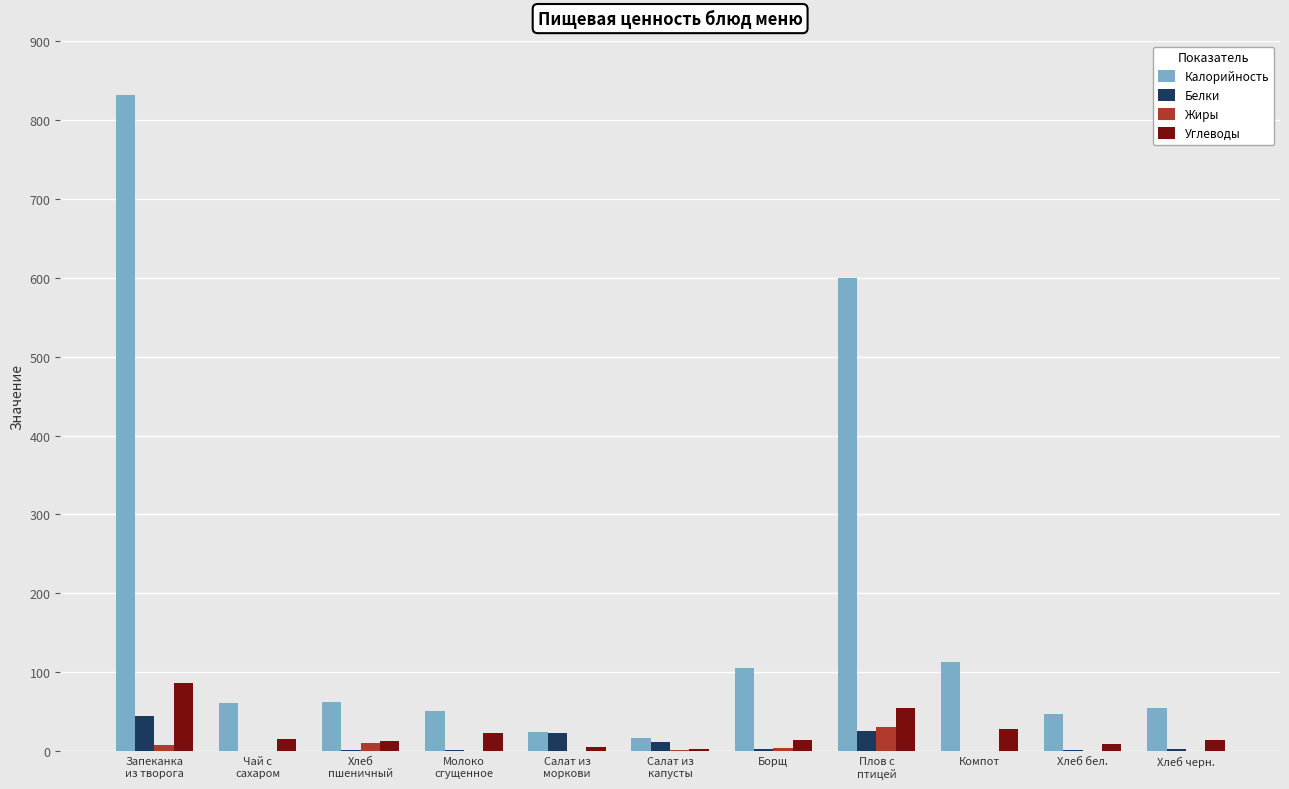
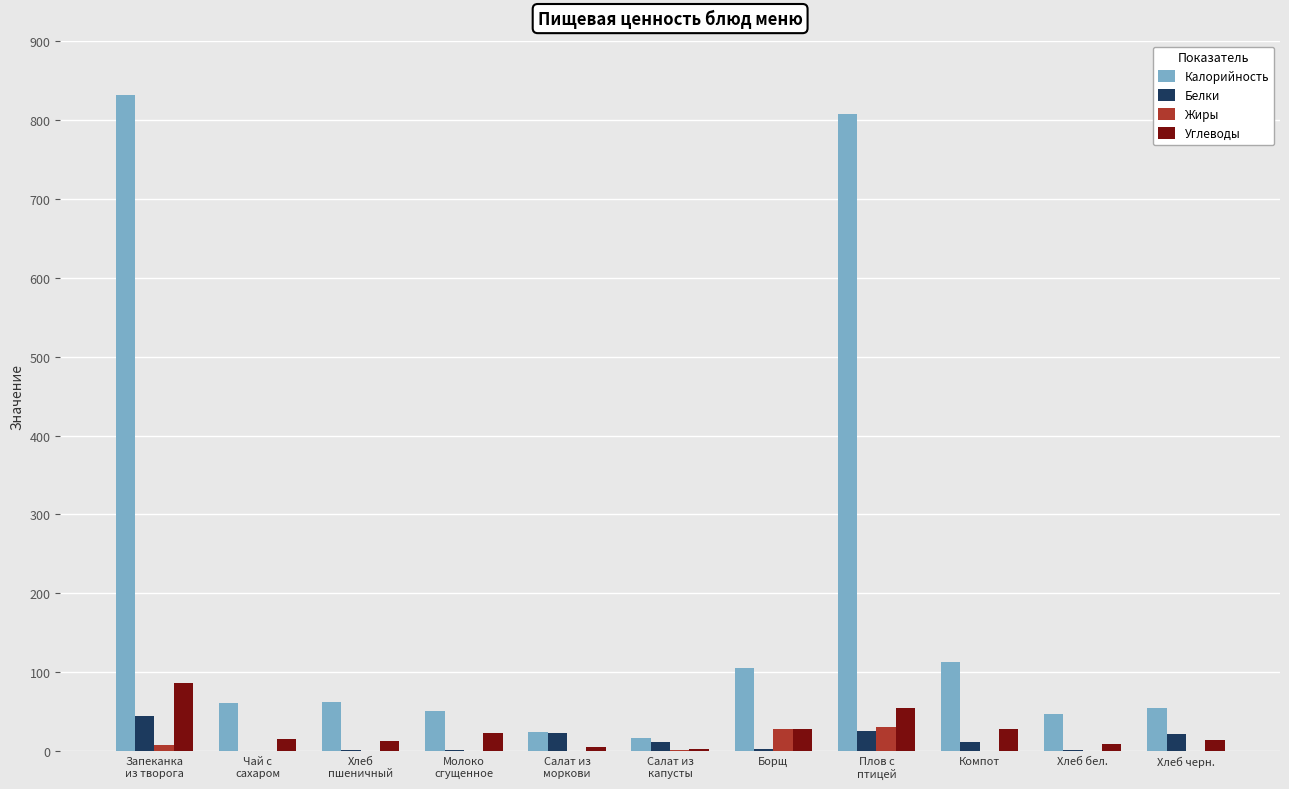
  {
    "Калорийность": {
      "Запеканка из творога": 830,
      "Чай с сахаром": 60,
      "Хлеб пшеничный": 60,
      "Молоко сгущенное": 50,
      "Салат из моркови": 20,
      "Салат из капусты": 20,
      "Борщ": 110,
-     "Плов с птицей": 600,
+     "Плов с птицей": 810,
      "Компот": 110,
      "Хлеб бел.": 50,
      "Хлеб черн.": 50
    },
    "Белки": {
      "Запеканка из творога": 50,
      "Салат из моркови": 20,
      "Салат из капусты": 10,
      "Плов с птицей": 30,
-     "Компот": 0,
-     "Хлеб черн.": 0
+     "Компот": 10,
+     "Хлеб черн.": 20
    },
    "Жиры": {
      "Запеканка из творога": 10,
-     "Хлеб пшеничный": 10,
+     "Хлеб пшеничный": 0,
      "Молоко сгущенное": 0,
-     "Борщ": 0,
+     "Борщ": 30,
      "Плов с птицей": 30
    },
    "Углеводы": {
      "Запеканка из творога": 90,
      "Чай с сахаром": 20,
      "Хлеб пшеничный": 10,
      "Молоко сгущенное": 20,
      "Салат из моркови": 10,
-     "Борщ": 10,
+     "Борщ": 30,
      "Плов с птицей": 60,
      "Компот": 30,
      "Хлеб бел.": 10,
      "Хлеб черн.": 10
    }
  }
